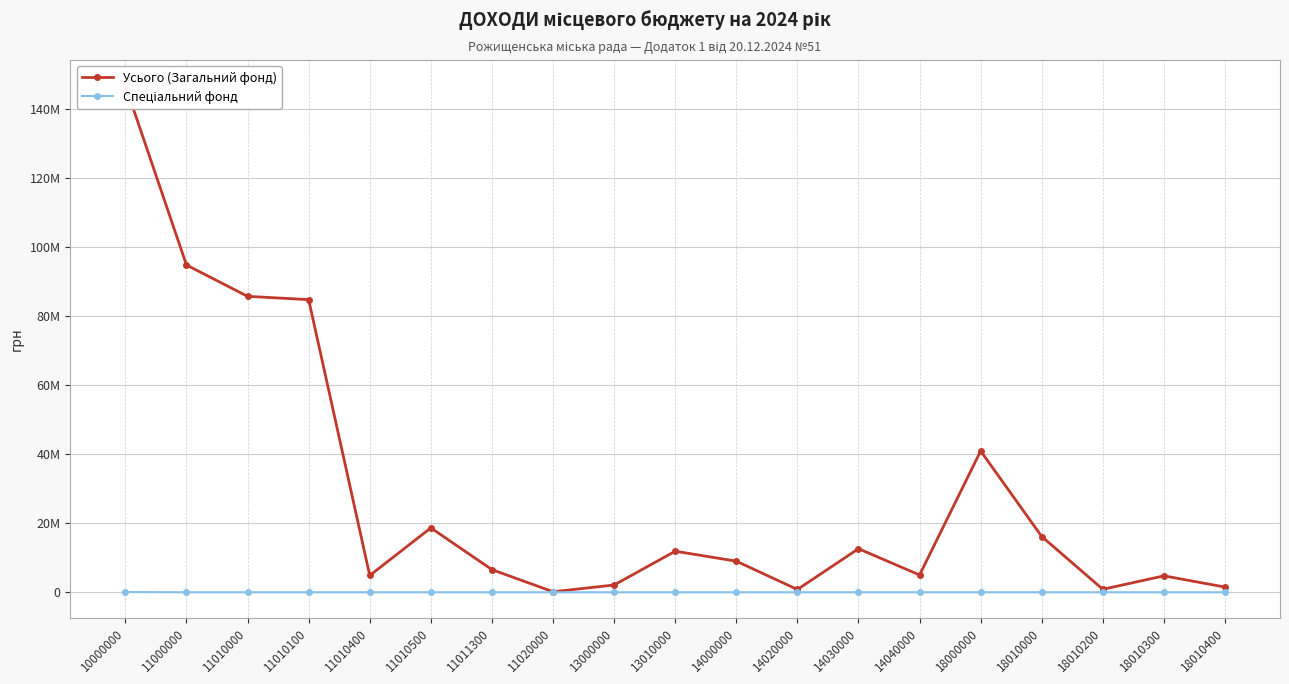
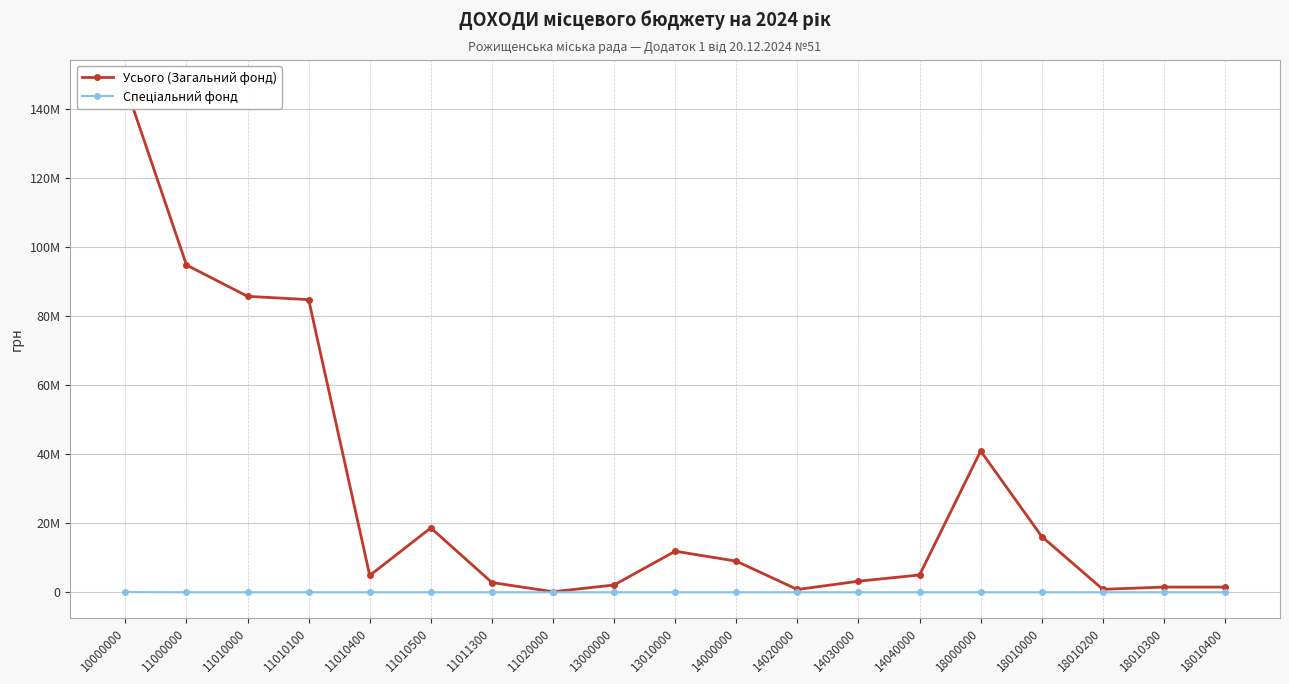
  {
    "Усього (Загальний фонд)": {
      "11000000": 95000000,
      "11010000": 86000000,
      "11010100": 85000000,
      "11010400": 5000000,
      "11010500": 19000000,
-     "11011300": 7000000,
+     "11011300": 3000000,
      "13000000": 2000000,
      "13010000": 12000000,
      "14000000": 9000000,
      "14020000": 1000000,
-     "14030000": 13000000,
+     "14030000": 3000000,
      "14040000": 5000000,
      "18000000": 41000000,
      "18010000": 16000000,
      "18010200": 1000000,
-     "18010300": 5000000,
+     "18010300": 2000000,
      "18010400": 2000000
    },
    "Спеціальний фонд": {
      "10000000": 0,
      "11000000": 0,
      "11010000": 0,
      "11010100": 0,
      "11010400": 0,
      "11010500": 0,
      "11011300": 0,
      "13000000": 0,
      "13010000": 0,
      "14000000": 0,
      "14020000": 0,
      "14030000": 0,
      "14040000": 0,
      "18000000": 0,
      "18010000": 0,
      "18010200": 0,
      "18010300": 0,
      "18010400": 0
    }
  }
